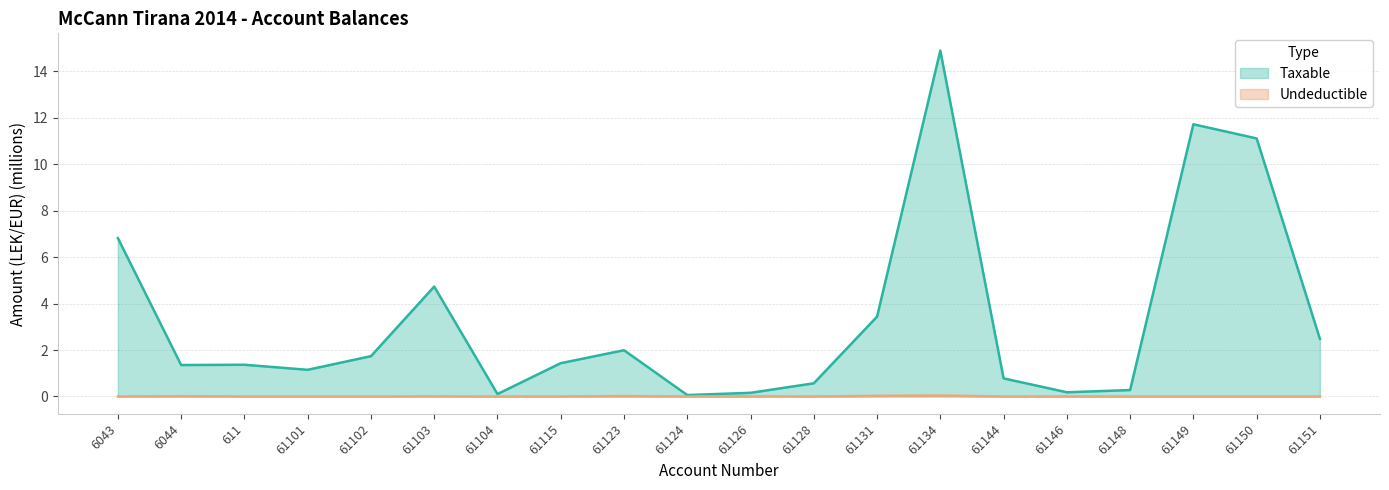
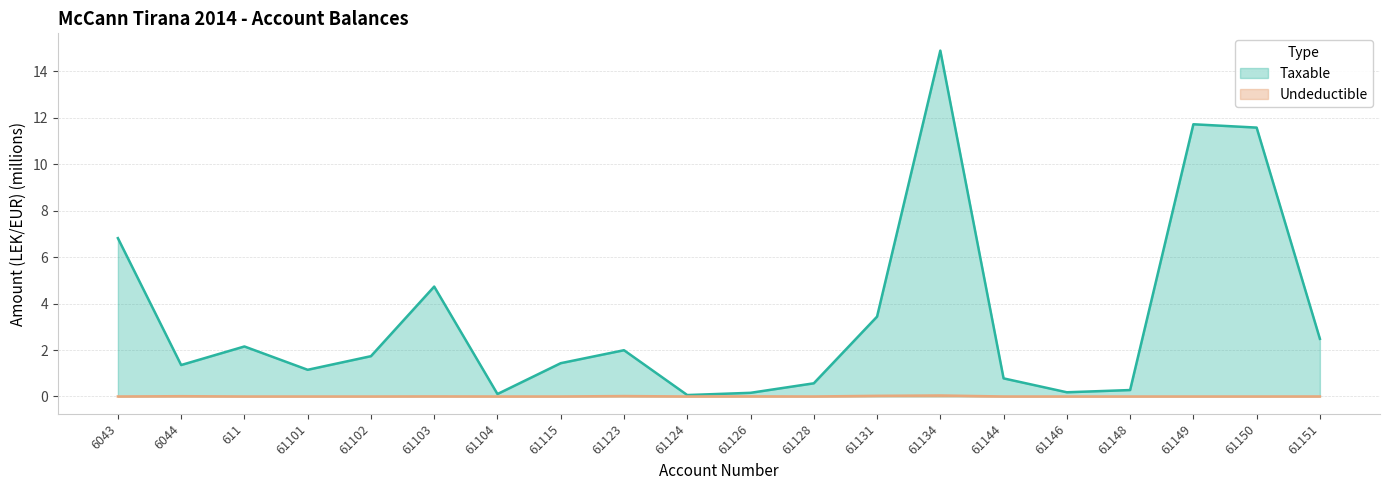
  {
    "Taxable": {
      "6043": 6.8,
      "6044": 1.4,
-     "611": 1.4,
+     "611": 2.2,
      "61101": 1.1,
      "61102": 1.7,
      "61103": 4.7,
      "61115": 1.4,
      "61123": 2.0,
      "61126": 0.2,
      "61128": 0.6,
      "61131": 3.4,
      "61134": 14.9,
      "61144": 0.8,
      "61146": 0.2,
      "61148": 0.3,
      "61149": 11.7,
-     "61150": 11.1,
+     "61150": 11.6,
      "61151": 2.5
    },
    "Undeductible": {
      "6043": 0.0,
      "6044": 0.0,
      "611": 0.0,
      "61101": 0.0,
      "61102": 0.0,
      "61103": 0.0,
      "61115": 0.0,
      "61123": 0.0,
      "61126": 0.0,
      "61128": 0.0,
      "61131": 0.0,
      "61134": 0.0,
      "61144": 0.0,
      "61146": 0.0,
      "61148": 0.0,
      "61149": 0.0,
      "61150": 0.0,
      "61151": 0.0
    }
  }
